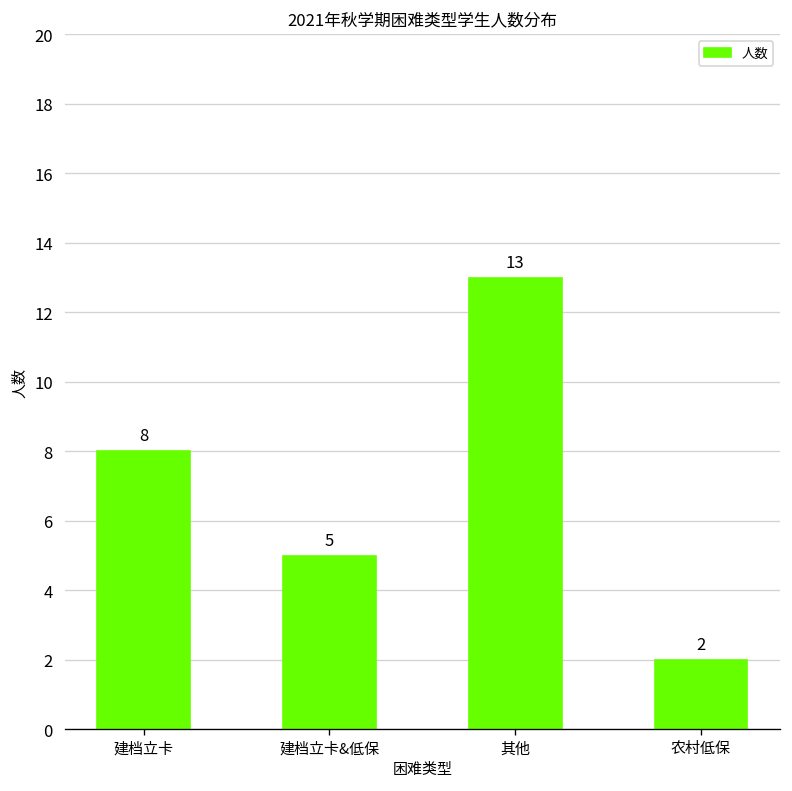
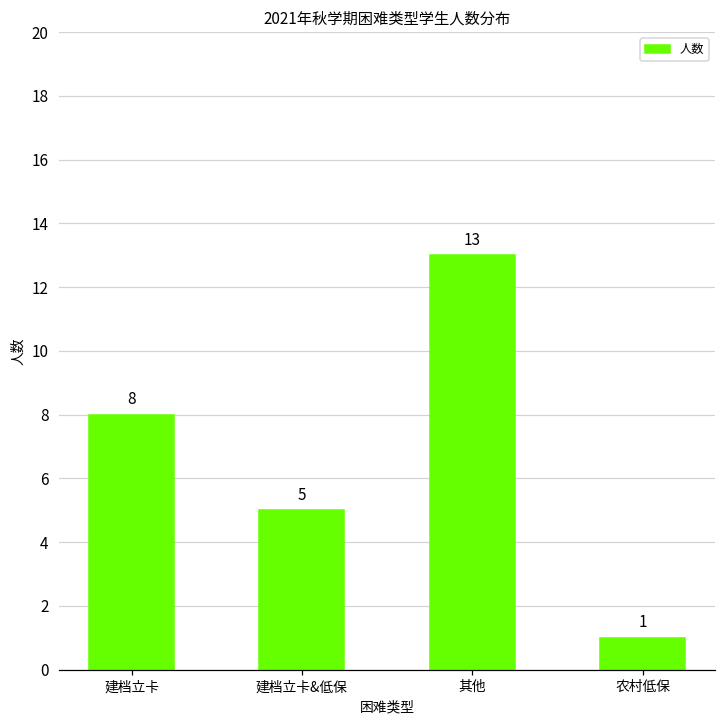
  {
    "建档立卡": 8,
    "建档立卡&低保": 5,
    "其他": 13,
-   "农村低保": 2
+   "农村低保": 1
  }
